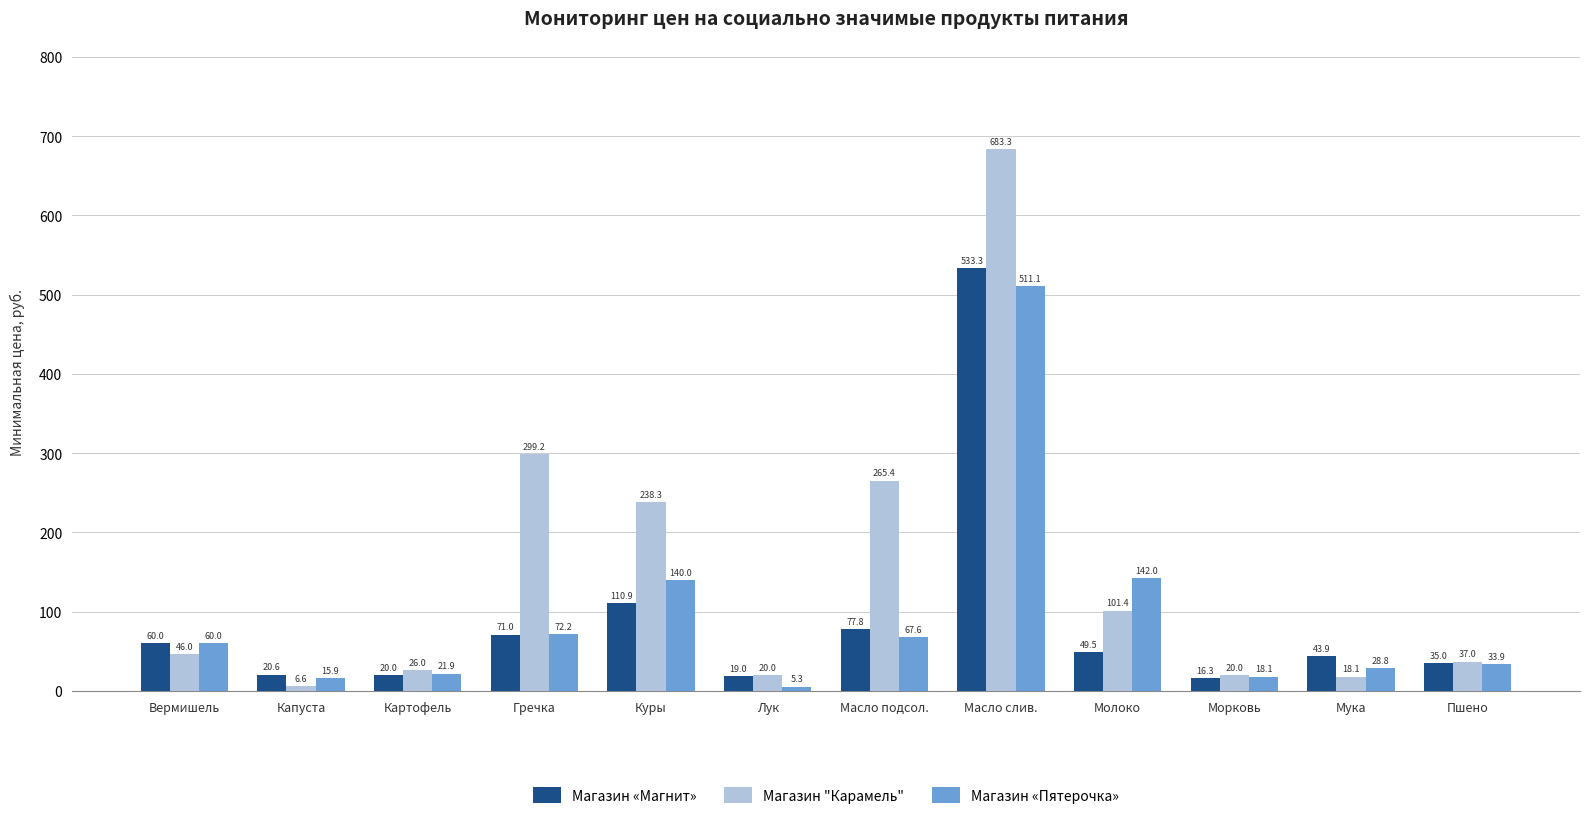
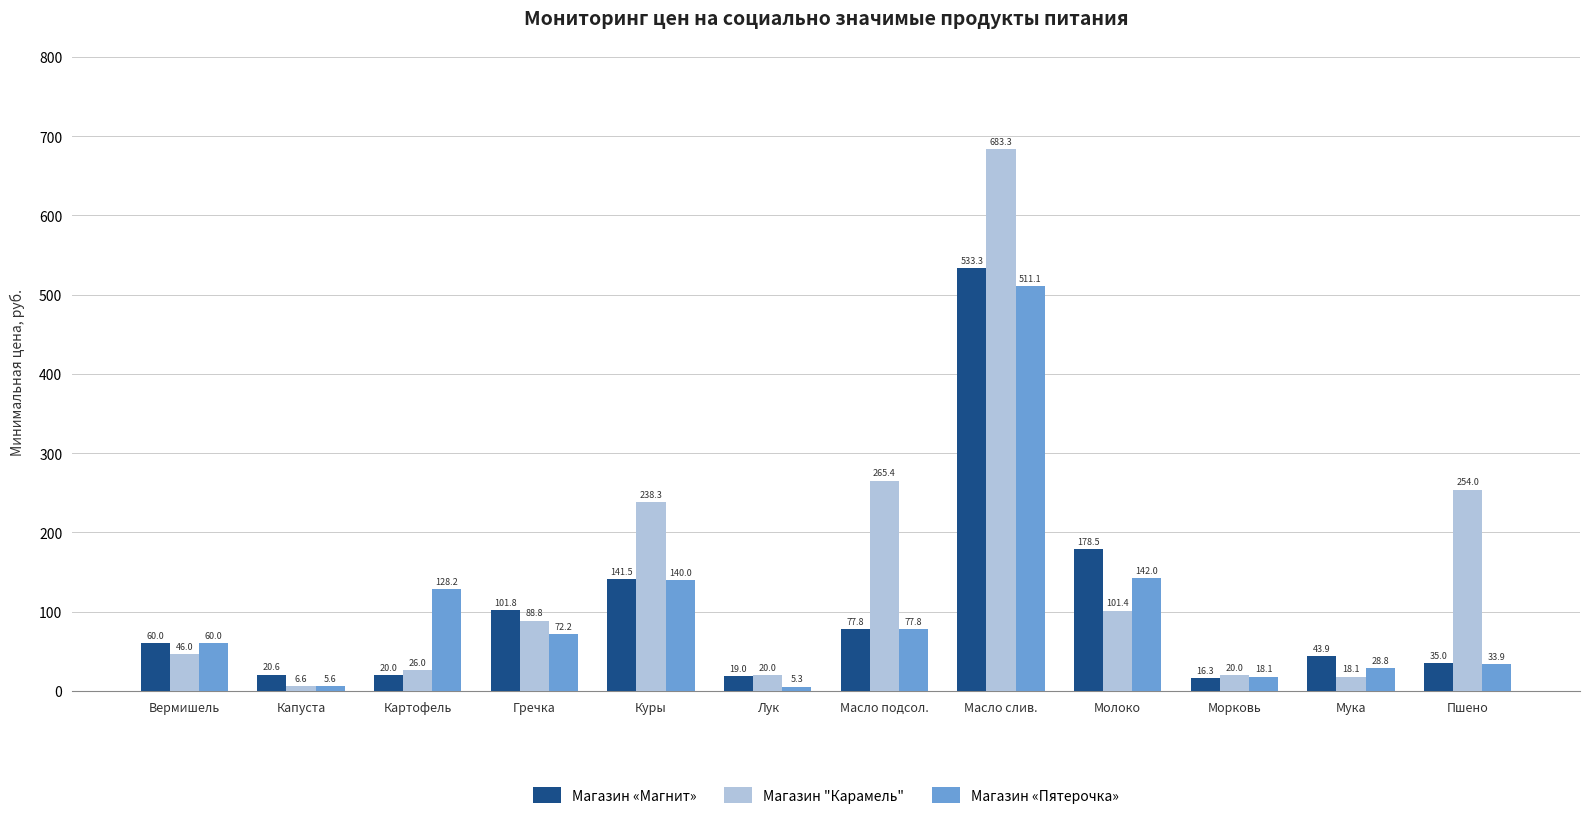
  {
    "Магазин «Магнит»": {
      "Вермишель": 60.0,
      "Капуста": 20.6,
      "Картофель": 20.0,
-     "Гречка": 71.0,
-     "Куры": 110.9,
+     "Гречка": 101.8,
+     "Куры": 141.5,
      "Лук": 19.0,
      "Масло подсол.": 77.8,
      "Масло слив.": 533.3,
-     "Молоко": 49.5,
+     "Молоко": 178.5,
      "Морковь": 16.3,
      "Мука": 43.9,
      "Пшено": 35.0
    },
    "Магазин \"Карамель\"": {
      "Вермишель": 46.0,
      "Капуста": 6.6,
      "Картофель": 26.0,
-     "Гречка": 299.2,
+     "Гречка": 88.8,
      "Куры": 238.3,
      "Лук": 20.0,
      "Масло подсол.": 265.4,
      "Масло слив.": 683.3,
      "Молоко": 101.4,
      "Морковь": 20.0,
      "Мука": 18.1,
-     "Пшено": 37.0
+     "Пшено": 254.0
    },
    "Магазин «Пятерочка»": {
      "Вермишель": 60.0,
-     "Капуста": 15.9,
-     "Картофель": 21.9,
+     "Капуста": 5.6,
+     "Картофель": 128.2,
      "Гречка": 72.2,
      "Куры": 140.0,
      "Лук": 5.3,
-     "Масло подсол.": 67.6,
+     "Масло подсол.": 77.8,
      "Масло слив.": 511.1,
      "Молоко": 142.0,
      "Морковь": 18.1,
      "Мука": 28.8,
      "Пшено": 33.9
    }
  }
